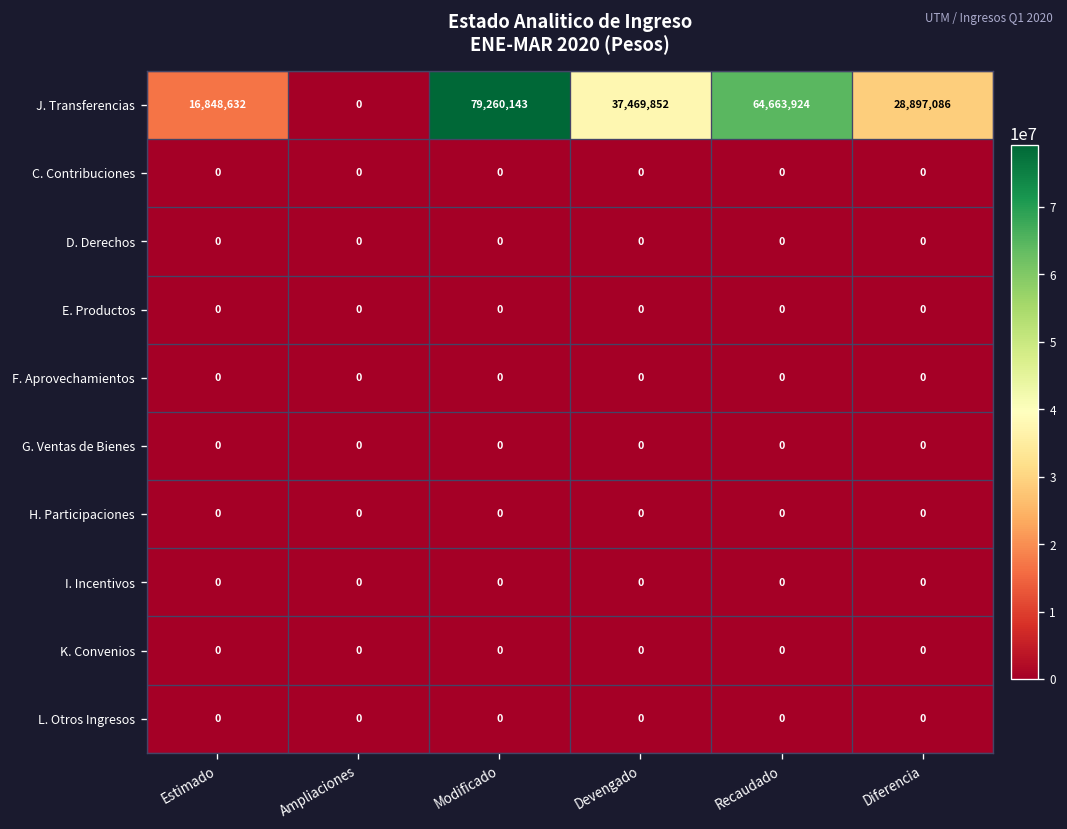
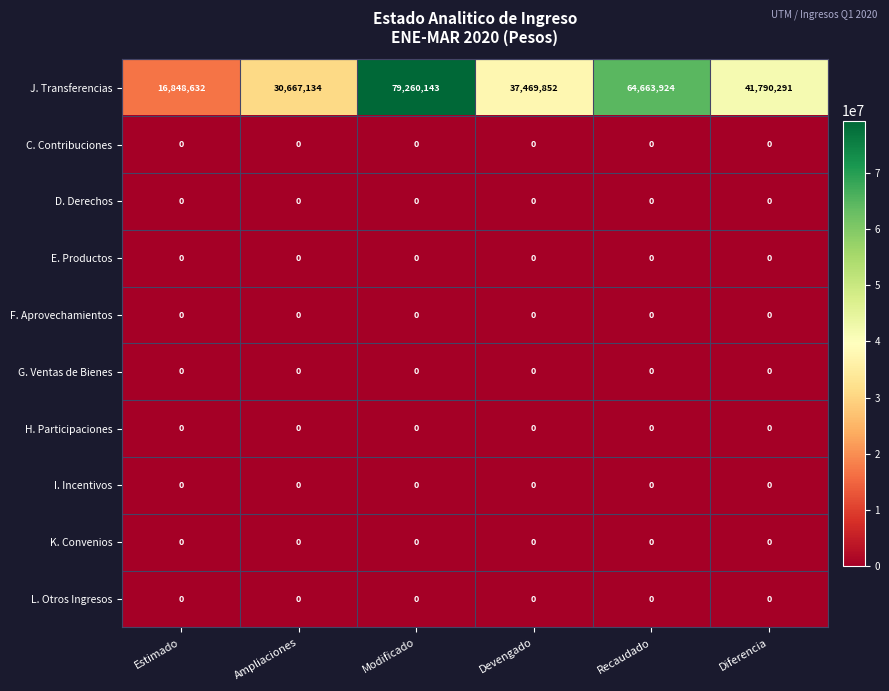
  {
    "J. Transferencias": {
      "Estimado": "16,848,632",
-     "Ampliaciones": "0",
+     "Ampliaciones": "30,667,134",
      "Modificado": "79,260,143",
      "Devengado": "37,469,852",
      "Recaudado": "64,663,924",
-     "Diferencia": "28,897,086"
+     "Diferencia": "41,790,291"
    },
    "C. Contribuciones": {
      "Estimado": "0",
      "Ampliaciones": "0",
      "Modificado": "0",
      "Devengado": "0",
      "Recaudado": "0",
      "Diferencia": "0"
    },
    "D. Derechos": {
      "Estimado": "0",
      "Ampliaciones": "0",
      "Modificado": "0",
      "Devengado": "0",
      "Recaudado": "0",
      "Diferencia": "0"
    },
    "E. Productos": {
      "Estimado": "0",
      "Ampliaciones": "0",
      "Modificado": "0",
      "Devengado": "0",
      "Recaudado": "0",
      "Diferencia": "0"
    },
    "F. Aprovechamientos": {
      "Estimado": "0",
      "Ampliaciones": "0",
      "Modificado": "0",
      "Devengado": "0",
      "Recaudado": "0",
      "Diferencia": "0"
    },
    "G. Ventas de Bienes": {
      "Estimado": "0",
      "Ampliaciones": "0",
      "Modificado": "0",
      "Devengado": "0",
      "Recaudado": "0",
      "Diferencia": "0"
    },
    "H. Participaciones": {
      "Estimado": "0",
      "Ampliaciones": "0",
      "Modificado": "0",
      "Devengado": "0",
      "Recaudado": "0",
      "Diferencia": "0"
    },
    "I. Incentivos": {
      "Estimado": "0",
      "Ampliaciones": "0",
      "Modificado": "0",
      "Devengado": "0",
      "Recaudado": "0",
      "Diferencia": "0"
    },
    "K. Convenios": {
      "Estimado": "0",
      "Ampliaciones": "0",
      "Modificado": "0",
      "Devengado": "0",
      "Recaudado": "0",
      "Diferencia": "0"
    },
    "L. Otros Ingresos": {
      "Estimado": "0",
      "Ampliaciones": "0",
      "Modificado": "0",
      "Devengado": "0",
      "Recaudado": "0",
      "Diferencia": "0"
    }
  }
